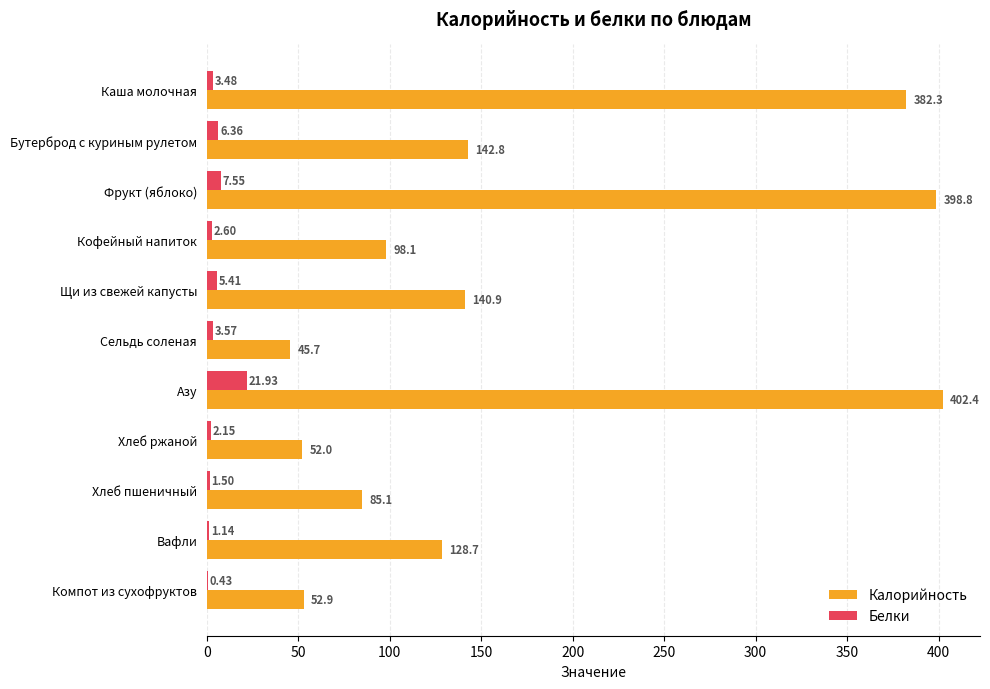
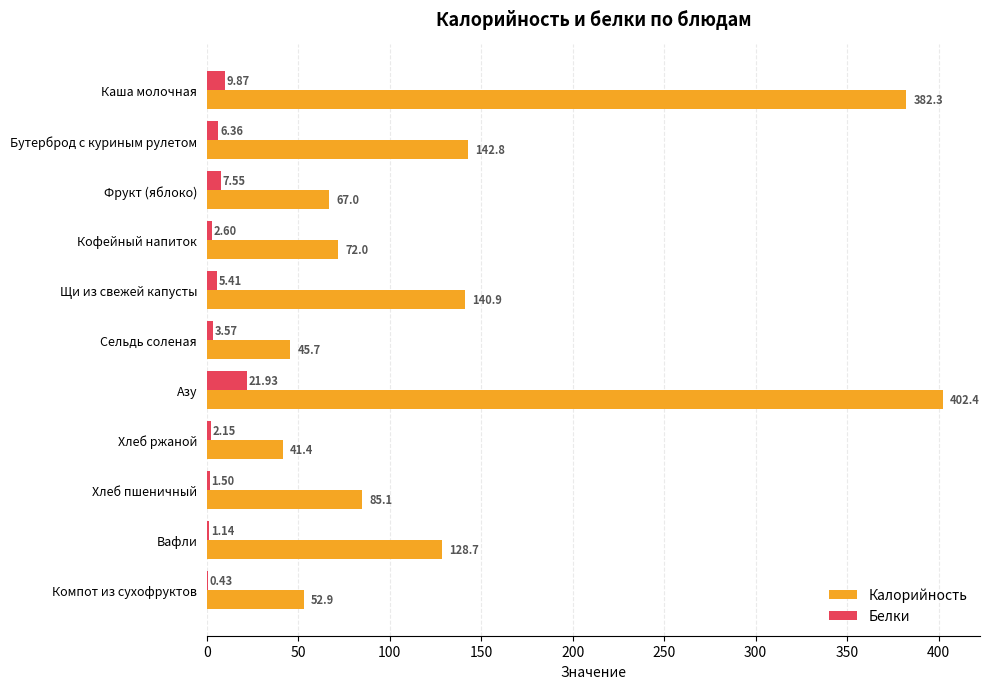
  {
    "Калорийность": {
      "Каша молочная": 382.3,
      "Бутерброд с куриным рулетом": 142.8,
-     "Фрукт (яблоко)": 398.8,
-     "Кофейный напиток": 98.1,
+     "Фрукт (яблоко)": 67.0,
+     "Кофейный напиток": 72.0,
      "Щи из свежей капусты": 140.9,
      "Сельдь соленая": 45.7,
      "Азу": 402.4,
-     "Хлеб ржаной": 52.0,
+     "Хлеб ржаной": 41.4,
      "Хлеб пшеничный": 85.1,
      "Вафли": 128.7,
      "Компот из сухофруктов": 52.9
    },
    "Белки": {
-     "Каша молочная": 3.48,
+     "Каша молочная": 9.87,
      "Бутерброд с куриным рулетом": 6.36,
      "Фрукт (яблоко)": 7.55,
      "Кофейный напиток": 2.60,
      "Щи из свежей капусты": 5.41,
      "Сельдь соленая": 3.57,
      "Азу": 21.93,
      "Хлеб ржаной": 2.15,
      "Хлеб пшеничный": 1.50,
      "Вафли": 1.14,
      "Компот из сухофруктов": 0.43
    }
  }
